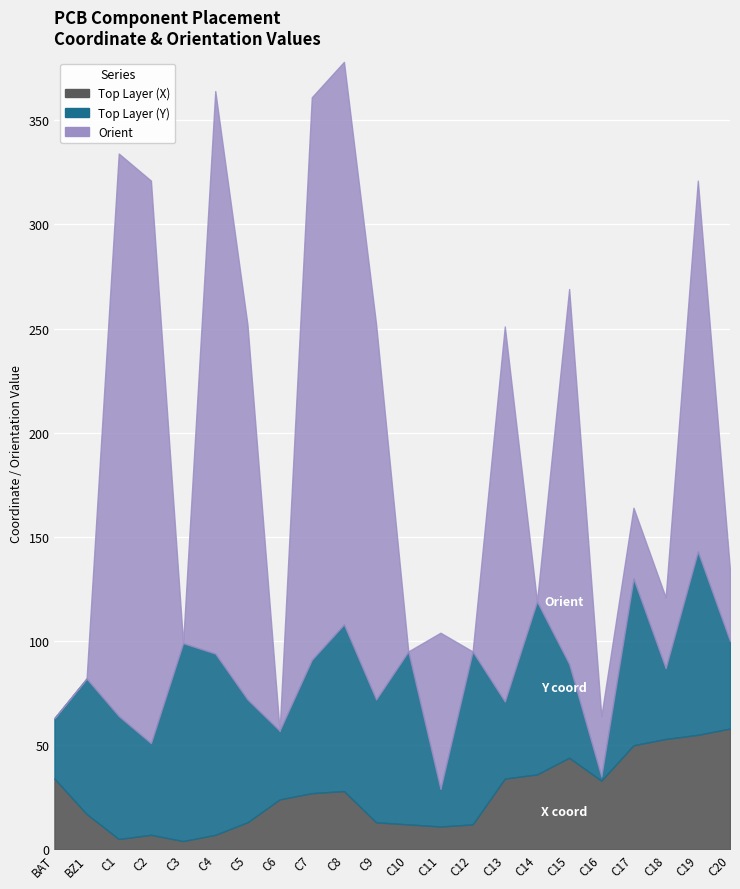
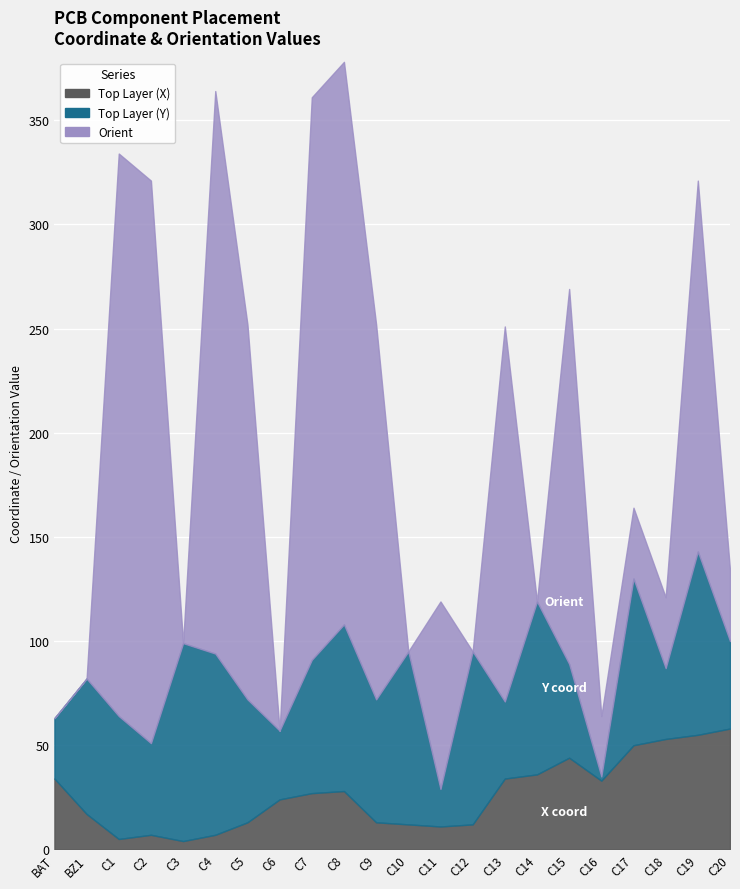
  {
    "Top Layer (X)": {
      "BAT": 34,
      "BZ1": 17,
      "C1": 5,
      "C2": 7,
      "C3": 4,
      "C4": 7,
      "C5": 13,
      "C6": 24,
      "C7": 27,
      "C8": 28,
      "C9": 13,
      "C10": 12,
      "C11": 11,
      "C12": 12,
      "C13": 34,
      "C14": 36,
      "C15": 44,
      "C16": 33,
      "C17": 50,
      "C18": 53,
      "C19": 55,
      "C20": 58
    },
    "Top Layer (Y)": {
      "C1": 59,
      "C2": 44,
      "C4": 87,
      "C5": 59,
      "C7": 64,
      "C8": 80,
      "C9": 59,
      "C11": 18,
      "C13": 37,
      "C15": 45,
      "C16": 2,
      "C17": 80,
      "C18": 34,
      "C19": 88,
      "C20": 42
    },
    "Orient": {
      "C1": 270,
      "C2": 270,
      "C4": 270,
      "C5": 180,
      "C7": 270,
      "C8": 270,
      "C9": 180,
-     "C11": 75,
+     "C11": 90,
      "C13": 180,
      "C15": 180,
      "C16": 29,
      "C17": 34,
      "C18": 34,
      "C19": 178,
      "C20": 34
    }
  }
